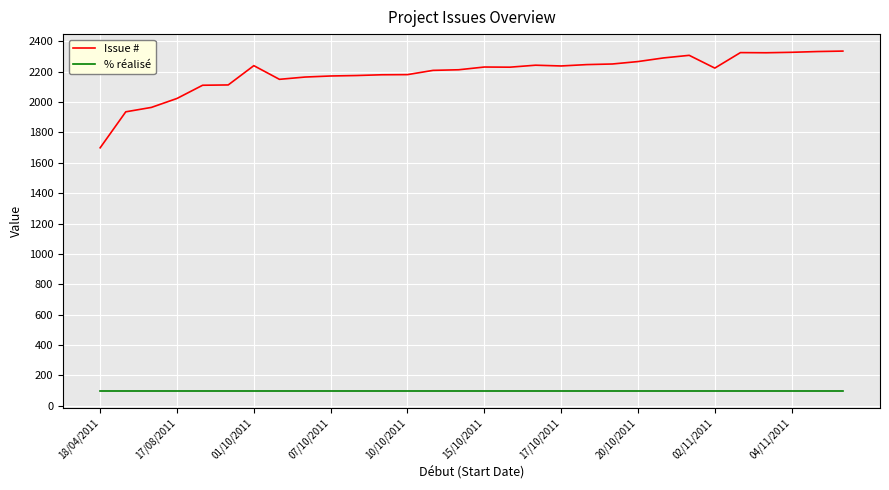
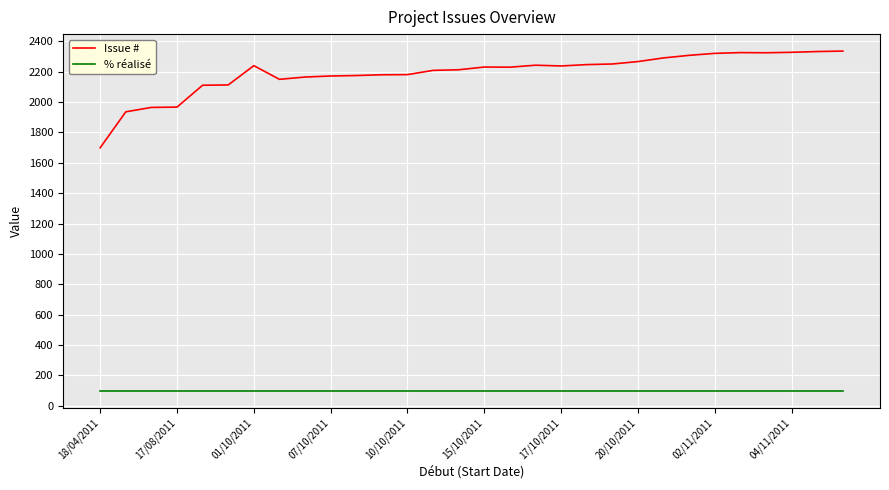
  {
    "Issue #": {
      "18/04/2011": 1700,
-     "17/08/2011": 2020,
+     "17/08/2011": 1970,
      "01/10/2011": 2240,
      "20/10/2011": 2270,
-     "02/11/2011": 2220
+     "02/11/2011": 2320
    },
    "% réalisé": {
      "18/04/2011": 100,
      "17/08/2011": 100,
      "01/10/2011": 100,
      "20/10/2011": 100,
      "02/11/2011": 100
    }
  }
